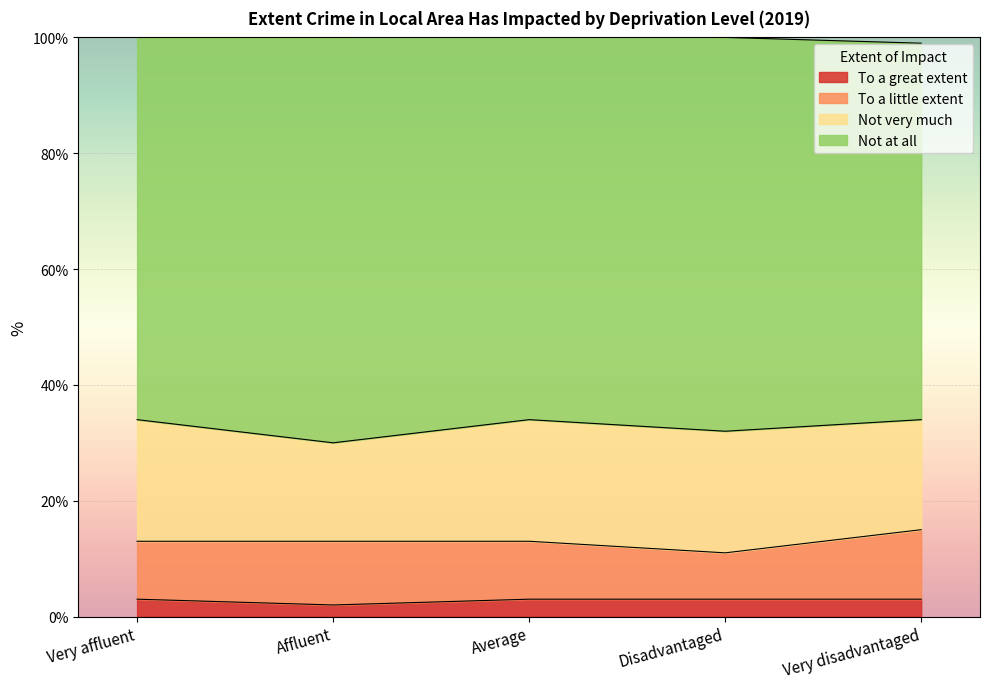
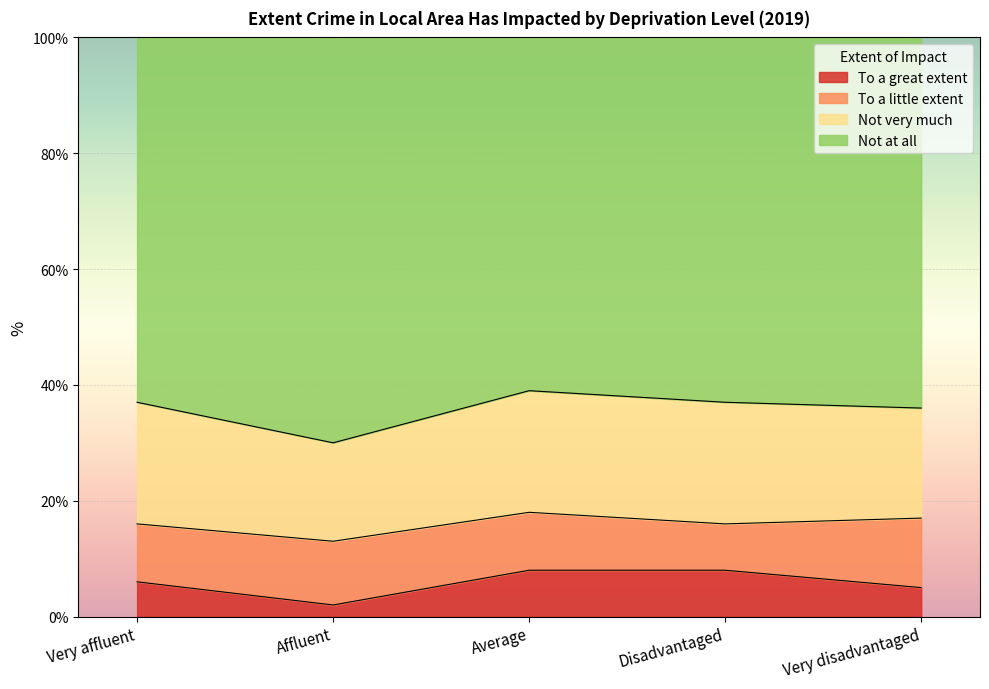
  {
    "To a great extent": {
-     "Very affluent": "3%",
+     "Very affluent": "6%",
      "Affluent": "2%",
-     "Average": "3%",
-     "Disadvantaged": "3%",
-     "Very disadvantaged": "3%"
+     "Average": "8%",
+     "Disadvantaged": "8%",
+     "Very disadvantaged": "5%"
    },
    "To a little extent": {
      "Very affluent": "10%",
      "Affluent": "11%",
      "Average": "10%",
      "Disadvantaged": "8%",
      "Very disadvantaged": "12%"
    },
    "Not very much": {
      "Very affluent": "21%",
      "Affluent": "17%",
      "Average": "21%",
      "Disadvantaged": "21%",
      "Very disadvantaged": "19%"
    },
    "Not at all": {
      "Affluent": "70%"
    }
  }
